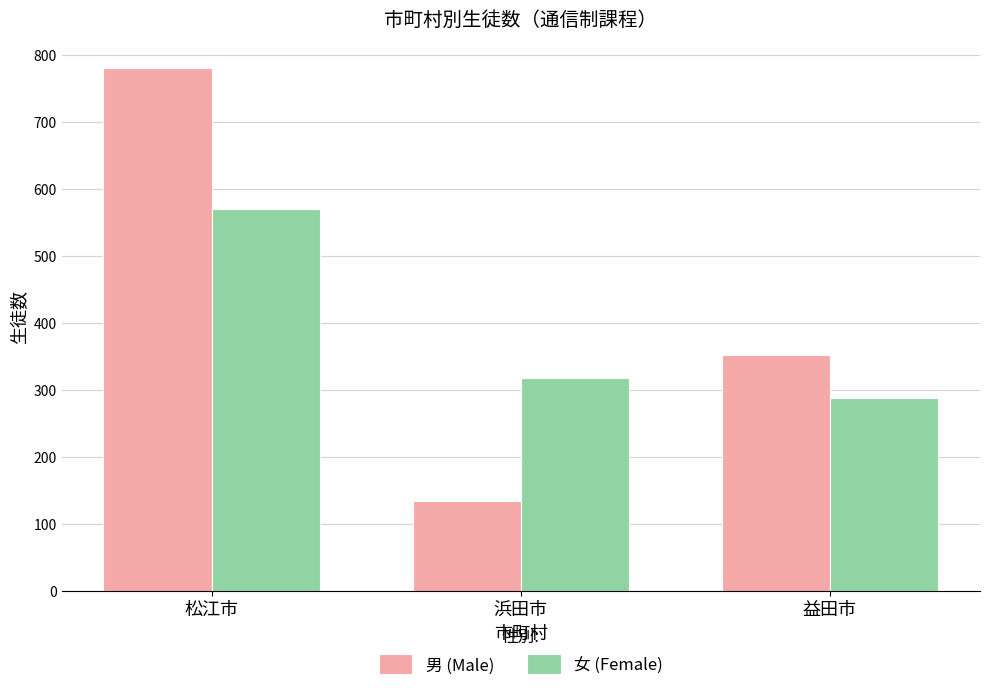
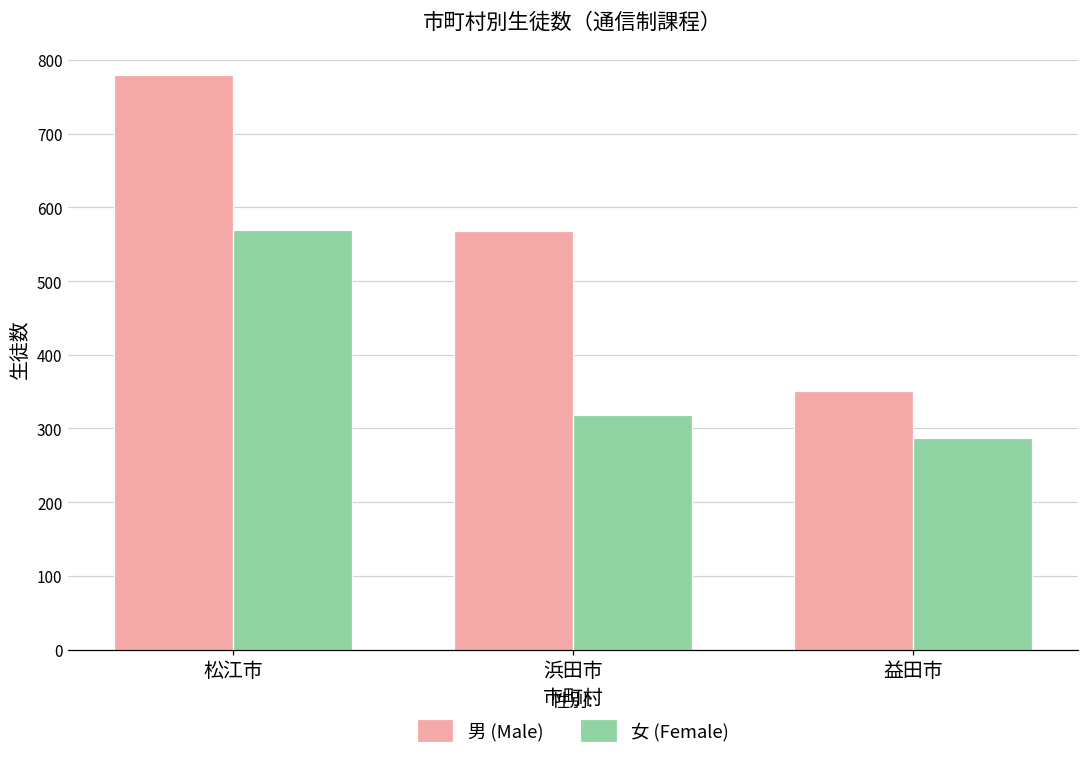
  {
    "男 (Male)": {
      "松江市": 780,
-     "浜田市": 130,
+     "浜田市": 570,
      "益田市": 350
    },
    "女 (Female)": {
      "松江市": 570,
      "浜田市": 320,
      "益田市": 290
    }
  }
